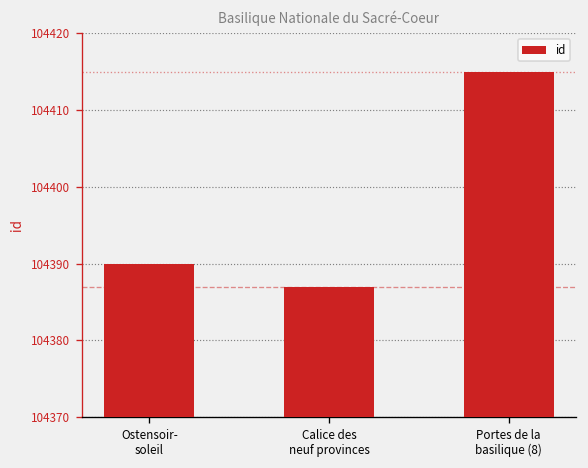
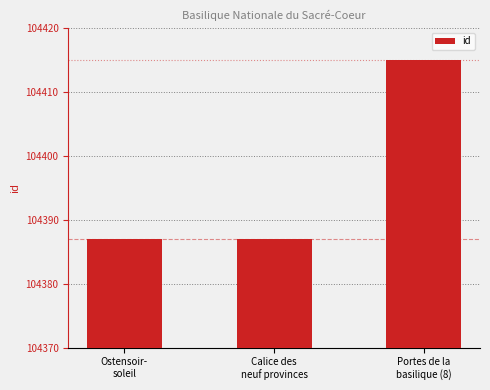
  {
-   "Ostensoir- soleil": 104390,
+   "Ostensoir- soleil": 104387,
    "Calice des neuf provinces": 104387,
    "Portes de la basilique (8)": 104415
  }
